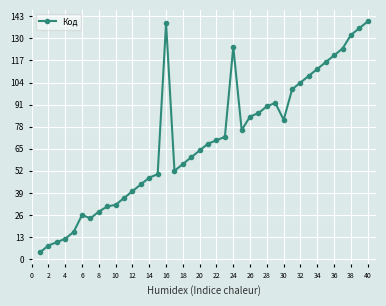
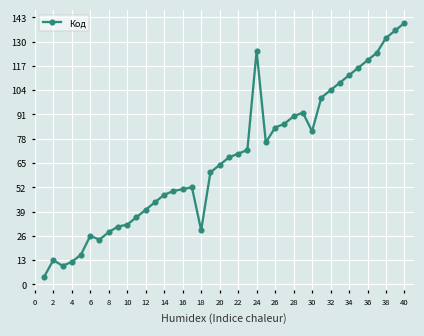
  {
-   "2": 8,
+   "2": 13,
    "4": 12,
    "6": 26,
    "8": 28,
    "10": 32,
    "12": 40,
    "14": 48,
-   "16": 139,
-   "18": 56,
+   "16": 51,
+   "18": 29,
    "20": 64,
    "22": 70,
    "24": 125,
    "26": 84,
    "28": 90,
    "30": 82,
    "32": 104,
    "34": 112,
    "36": 120,
    "38": 132,
    "40": 140
  }
